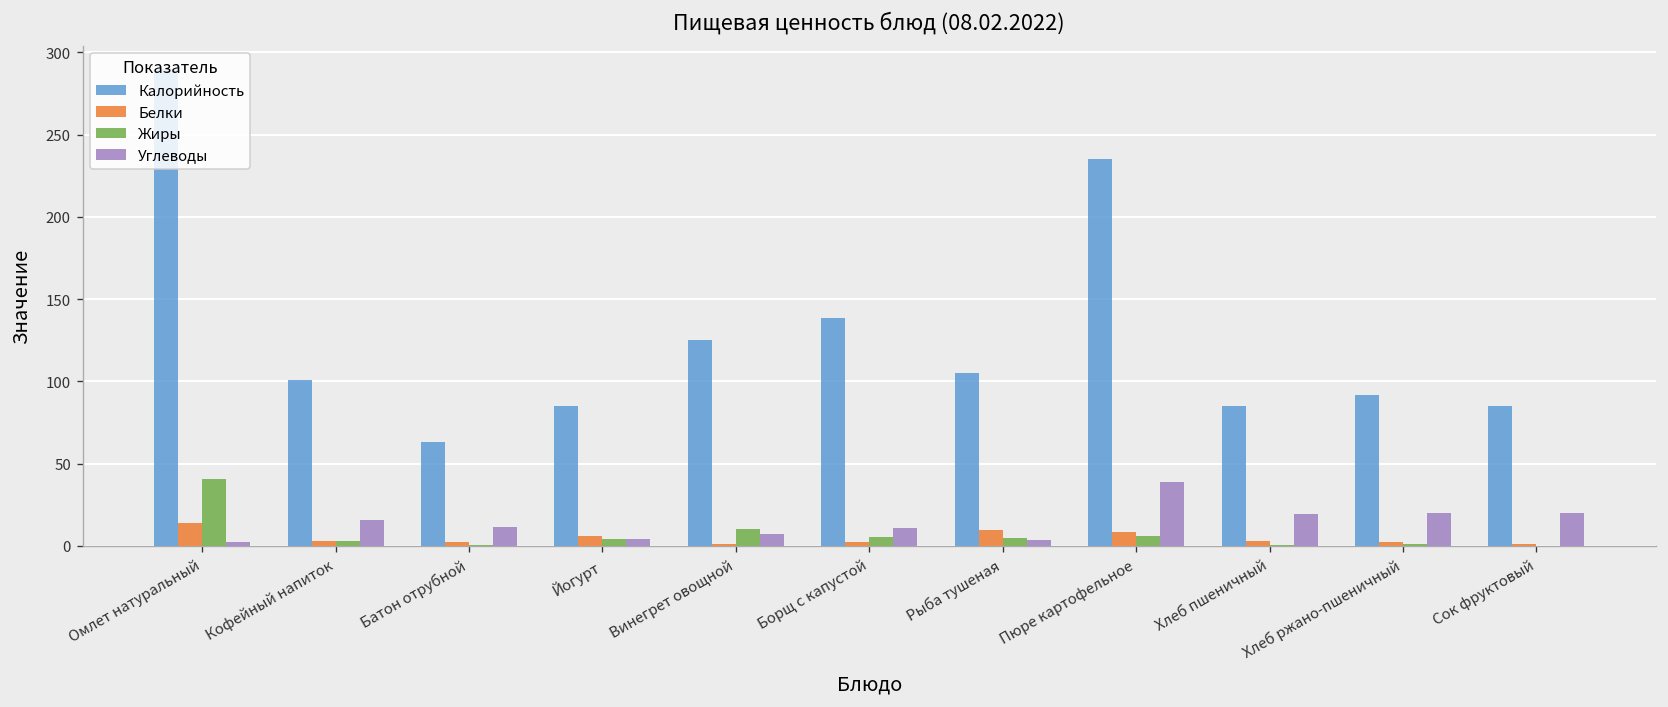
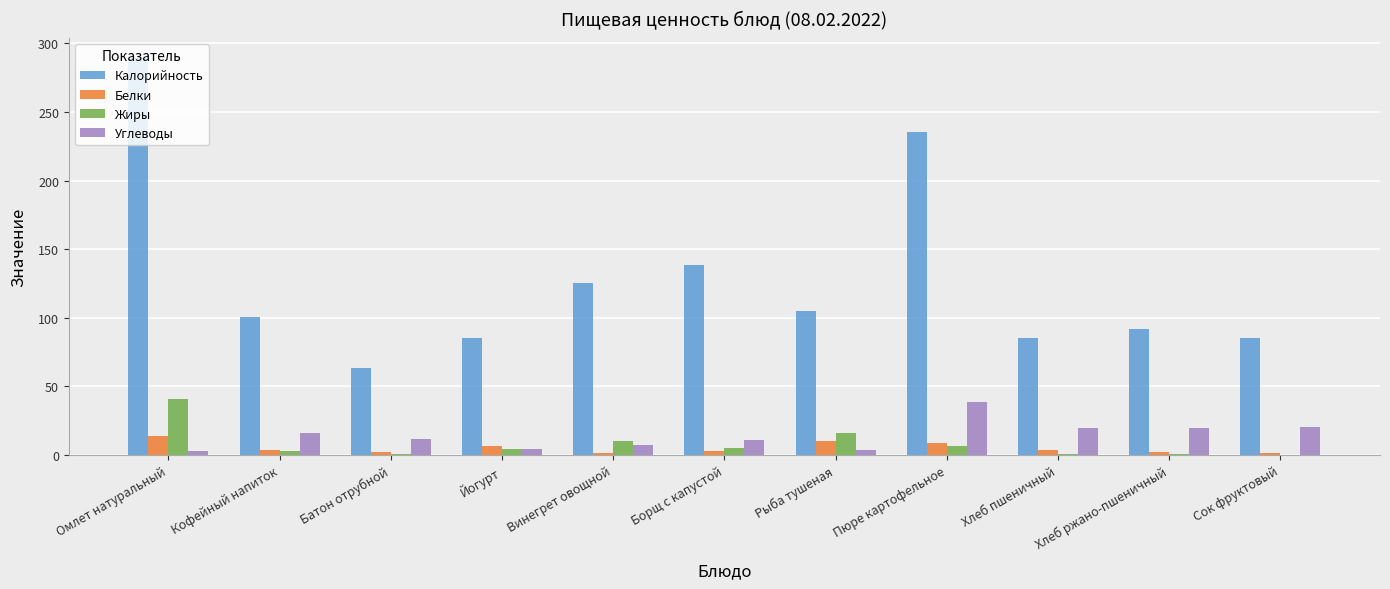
  {
    "Калорийность": {
      "Кофейный напиток": 101,
      "Батон отрубной": 63,
      "Йогурт": 85,
      "Винегрет овощной": 125,
      "Борщ с капустой": 139,
      "Рыба тушеная": 105,
      "Пюре картофельное": 235,
      "Хлеб пшеничный": 85,
      "Хлеб ржано-пшеничный": 92,
      "Сок фруктовый": 85
    },
    "Белки": {
      "Омлет натуральный": 14,
      "Кофейный напиток": 3,
      "Батон отрубной": 2,
      "Йогурт": 6,
      "Борщ с капустой": 3,
      "Рыба тушеная": 10,
      "Пюре картофельное": 9,
      "Хлеб пшеничный": 3,
      "Хлеб ржано-пшеничный": 2
    },
    "Жиры": {
      "Омлет натуральный": 41,
      "Кофейный напиток": 3,
      "Йогурт": 4,
      "Винегрет овощной": 10,
      "Борщ с капустой": 5,
-     "Рыба тушеная": 5,
+     "Рыба тушеная": 16,
      "Пюре картофельное": 6,
      "Сок фруктовый": 0
    },
    "Углеводы": {
      "Омлет натуральный": 3,
      "Кофейный напиток": 16,
      "Батон отрубной": 12,
      "Йогурт": 4,
      "Винегрет овощной": 7,
      "Борщ с капустой": 11,
      "Рыба тушеная": 4,
      "Пюре картофельное": 39,
      "Хлеб пшеничный": 19,
      "Хлеб ржано-пшеничный": 20,
      "Сок фруктовый": 20
    }
  }
